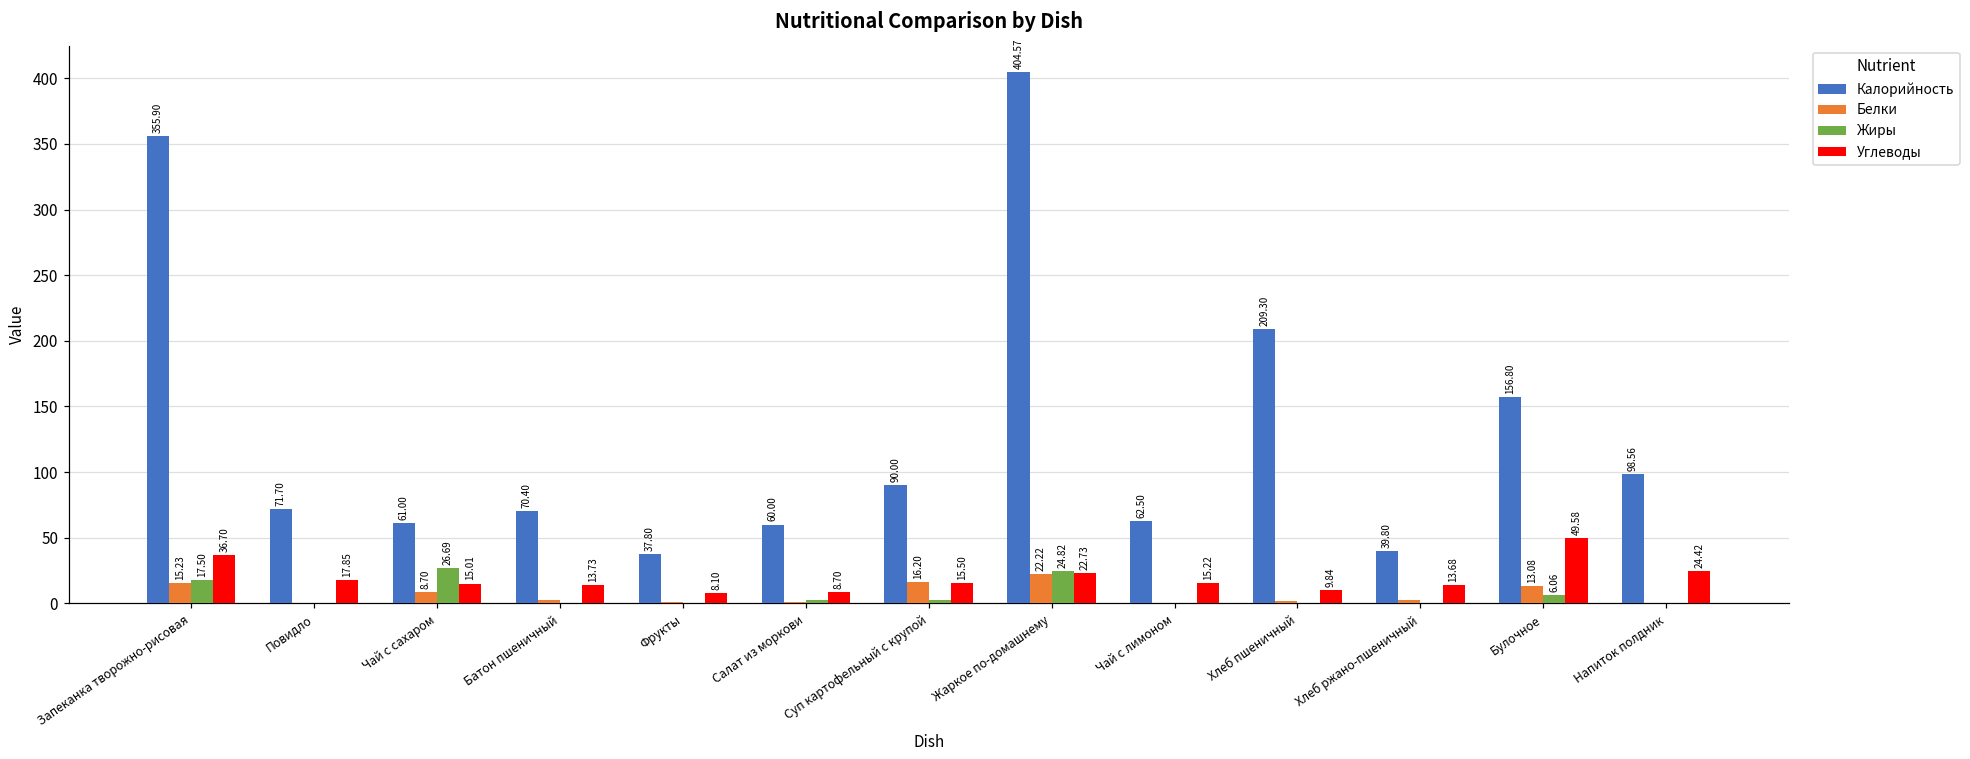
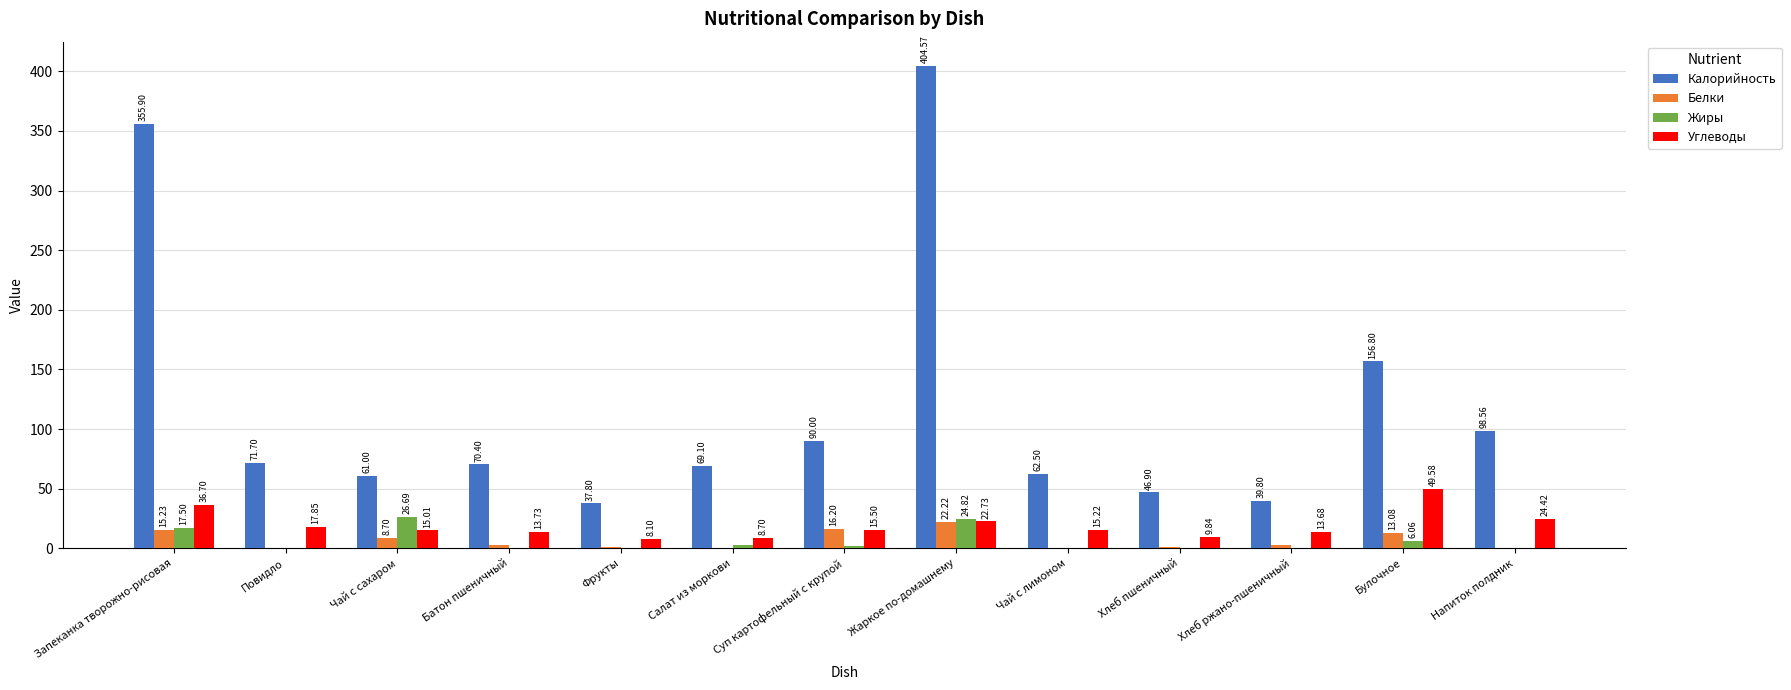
  {
    "Калорийность": {
      "Запеканка творожно-рисовая": 355.90,
      "Повидло": 71.70,
      "Чай с сахаром": 61.00,
      "Батон пшеничный": 70.40,
      "Фрукты": 37.80,
-     "Салат из моркови": 60.00,
+     "Салат из моркови": 69.10,
      "Суп картофельный с крупой": 90.00,
      "Жаркое по-домашнему": 404.57,
      "Чай с лимоном": 62.50,
-     "Хлеб пшеничный": 209.30,
+     "Хлеб пшеничный": 46.90,
      "Хлеб ржано-пшеничный": 39.80,
      "Булочное": 156.80,
      "Напиток полдник": 98.56
    },
    "Белки": {
      "Запеканка творожно-рисовая": 15.23,
      "Чай с сахаром": 8.70,
      "Суп картофельный с крупой": 16.20,
      "Жаркое по-домашнему": 22.22,
      "Булочное": 13.08
    },
    "Жиры": {
      "Запеканка творожно-рисовая": 17.50,
      "Чай с сахаром": 26.69,
      "Жаркое по-домашнему": 24.82,
      "Булочное": 6.06
    },
    "Углеводы": {
      "Запеканка творожно-рисовая": 36.70,
      "Повидло": 17.85,
      "Чай с сахаром": 15.01,
      "Батон пшеничный": 13.73,
      "Фрукты": 8.10,
      "Салат из моркови": 8.70,
      "Суп картофельный с крупой": 15.50,
      "Жаркое по-домашнему": 22.73,
      "Чай с лимоном": 15.22,
      "Хлеб пшеничный": 9.84,
      "Хлеб ржано-пшеничный": 13.68,
      "Булочное": 49.58,
      "Напиток полдник": 24.42
    }
  }
